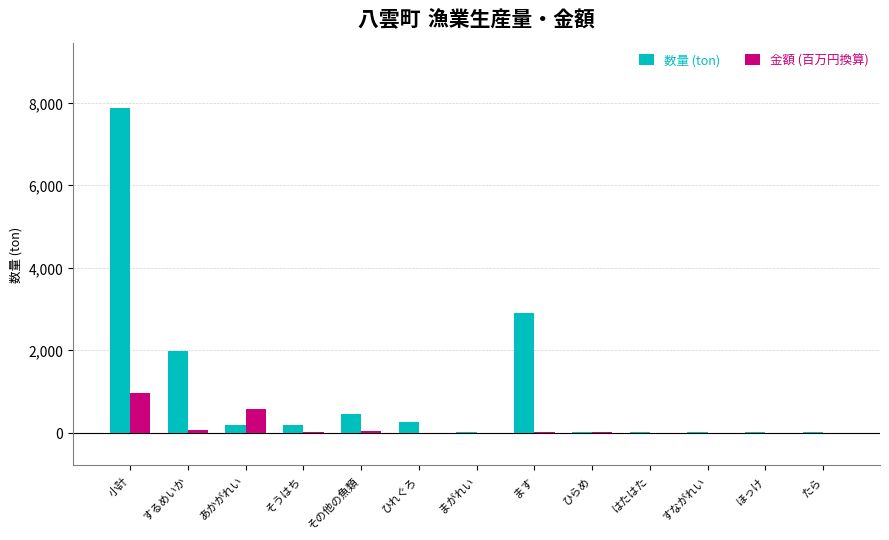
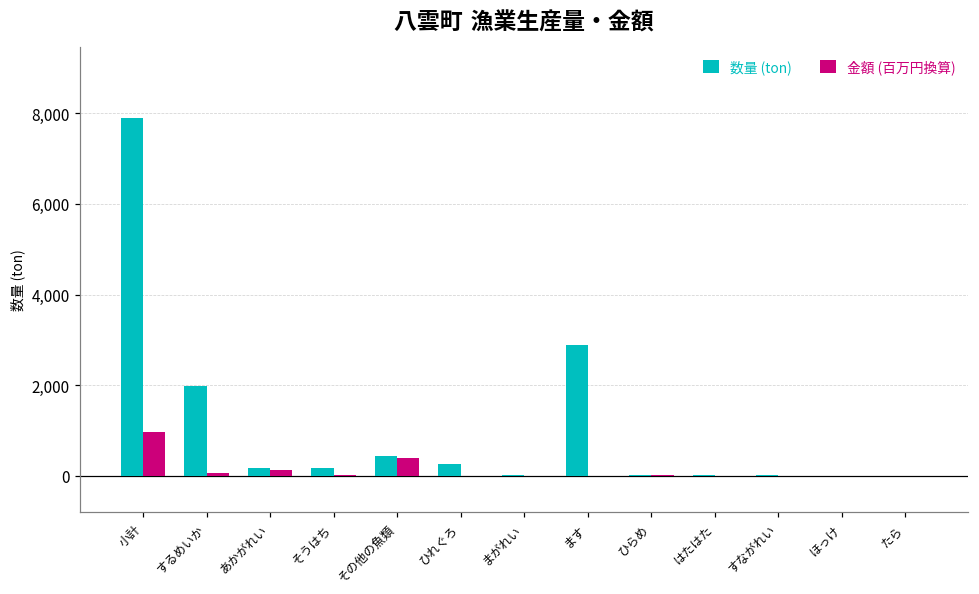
  {
    "数量 (ton)": {
      "小計": "7,900",
      "するめいか": "2,000",
      "あかがれい": "200",
      "そうはち": "200",
      "その他の魚類": "500",
      "ひれぐろ": "300",
      "ます": "2,900"
    },
    "金額 (百万円換算)": {
      "小計": "1,000",
      "するめいか": "100",
-     "あかがれい": "600",
-     "その他の魚類": "0"
+     "あかがれい": "100",
+     "その他の魚類": "400"
    }
  }
